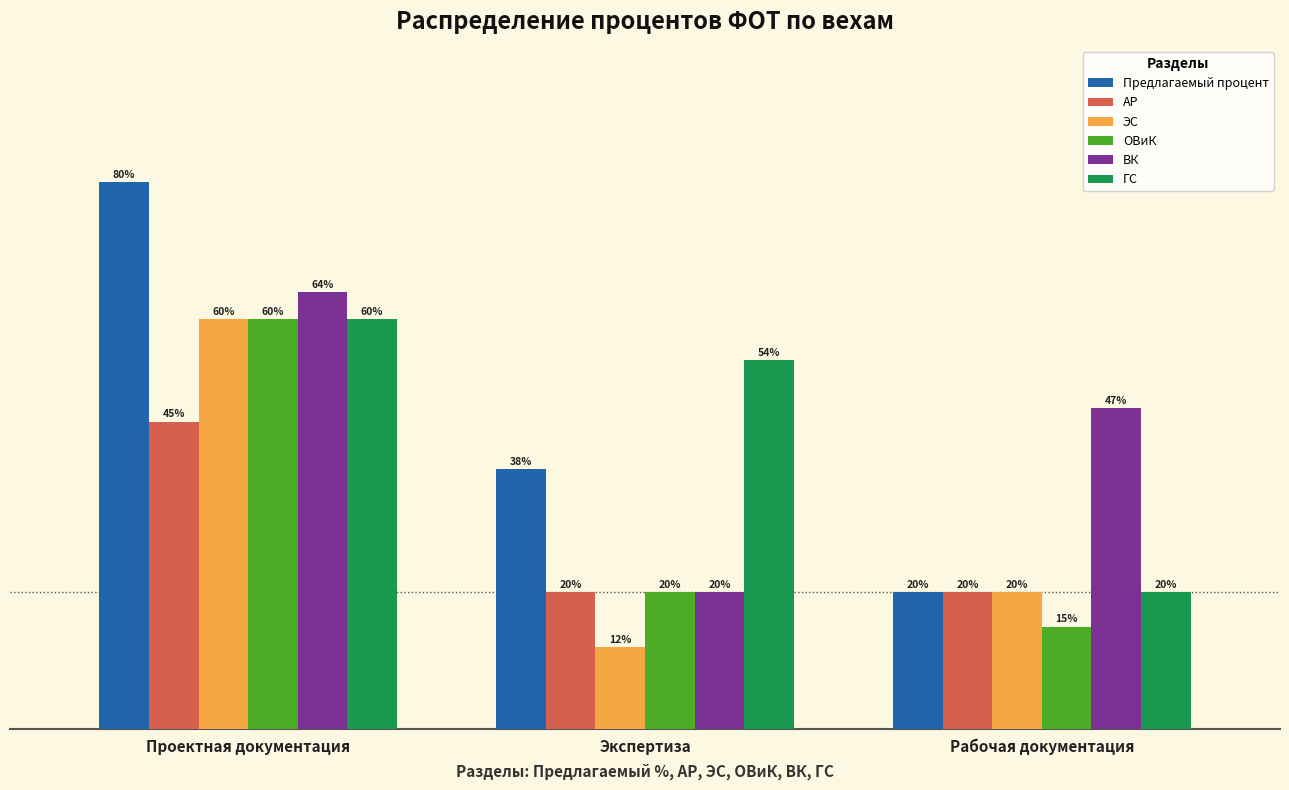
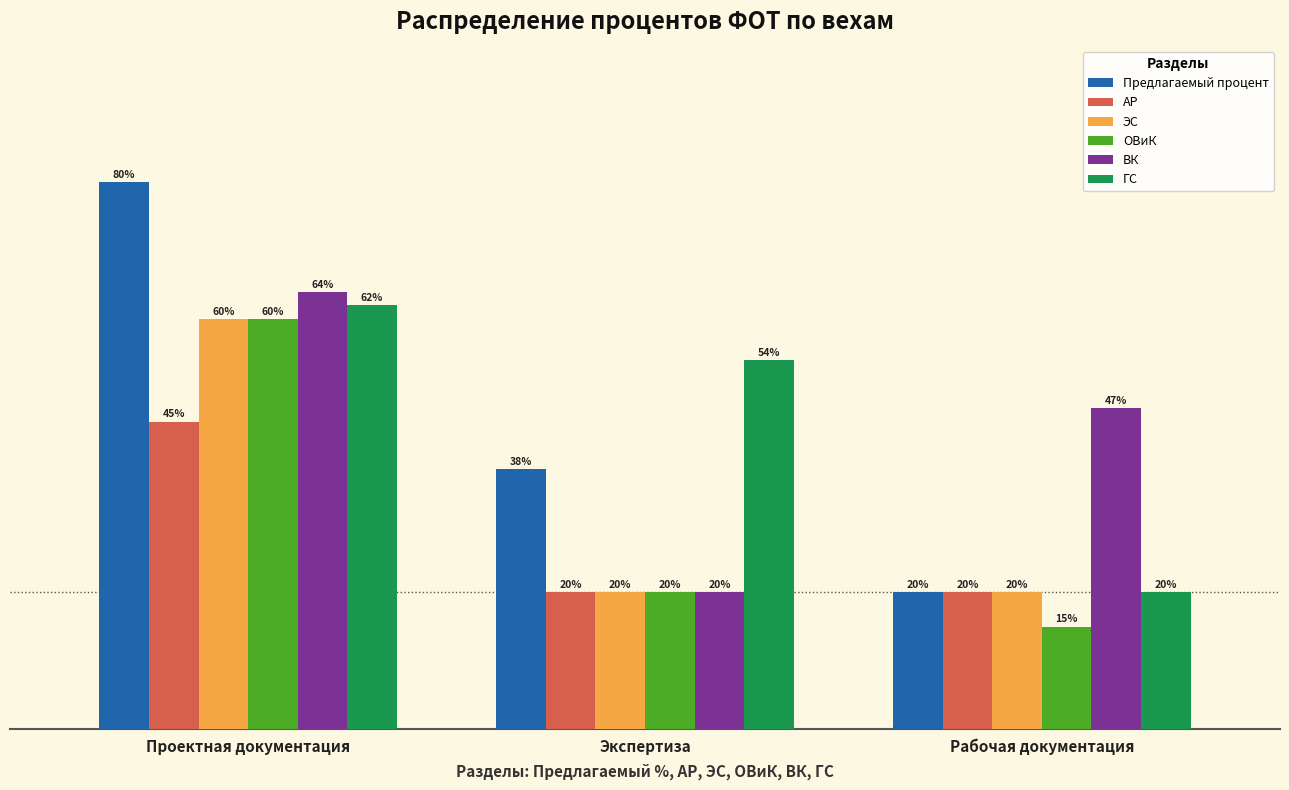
  {
    "Предлагаемый процент": {
      "Проектная документация": "80%",
      "Экспертиза": "38%",
      "Рабочая документация": "20%"
    },
    "АР": {
      "Проектная документация": "45%",
      "Экспертиза": "20%",
      "Рабочая документация": "20%"
    },
    "ЭС": {
      "Проектная документация": "60%",
-     "Экспертиза": "12%",
+     "Экспертиза": "20%",
      "Рабочая документация": "20%"
    },
    "ОВиК": {
      "Проектная документация": "60%",
      "Экспертиза": "20%",
      "Рабочая документация": "15%"
    },
    "ВК": {
      "Проектная документация": "64%",
      "Экспертиза": "20%",
      "Рабочая документация": "47%"
    },
    "ГС": {
-     "Проектная документация": "60%",
+     "Проектная документация": "62%",
      "Экспертиза": "54%",
      "Рабочая документация": "20%"
    }
  }
